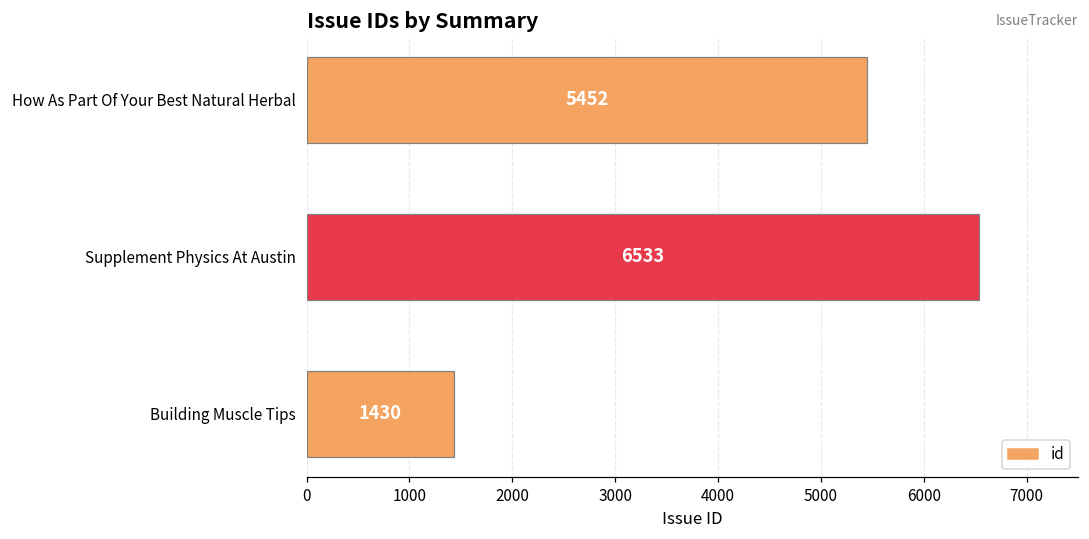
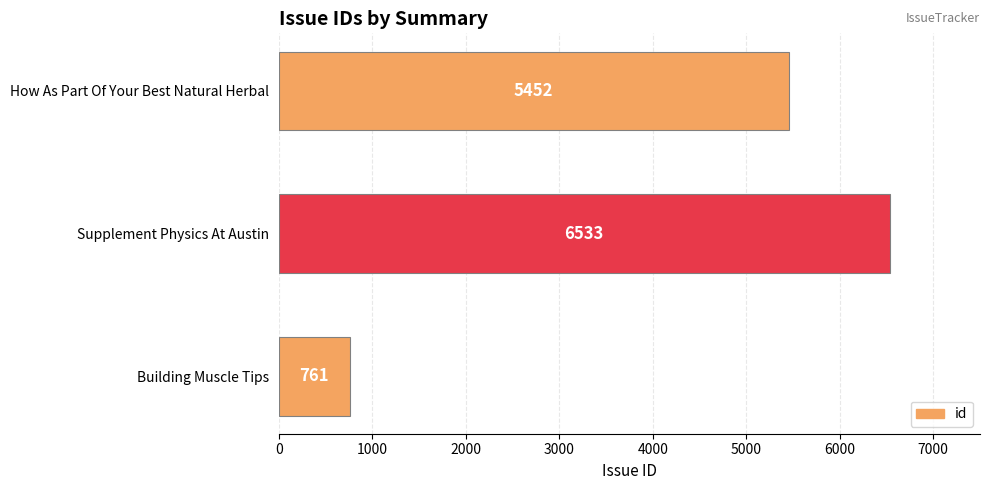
  {
    "How As Part Of Your Best Natural Herbal": 5452,
    "Supplement Physics At Austin": 6533,
-   "Building Muscle Tips": 1430
+   "Building Muscle Tips": 761
  }
